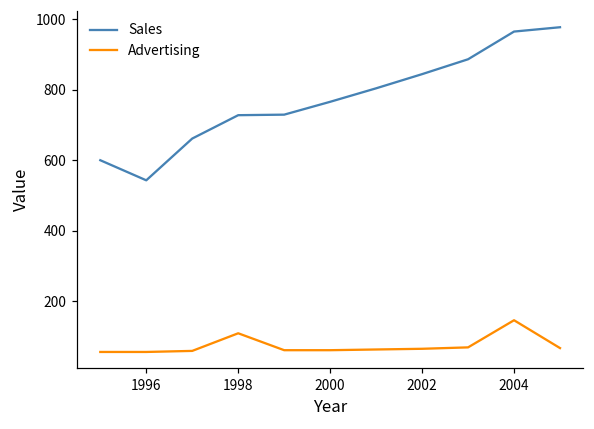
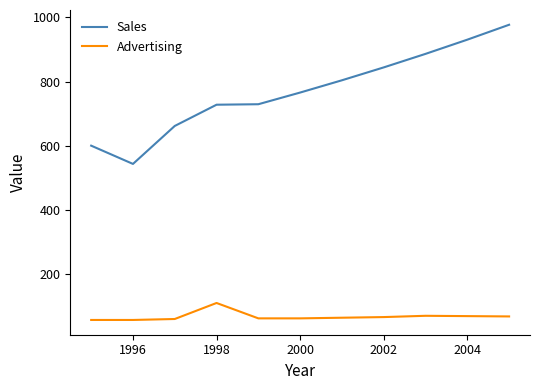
  {
    "Sales": {
      "1996": 540,
      "1998": 730,
      "2000": 770,
      "2002": 840,
-     "2004": 970
+     "2004": 930
    },
    "Advertising": {
      "1996": 60,
      "1998": 110,
      "2000": 60,
      "2002": 70,
-     "2004": 150
+     "2004": 70
    }
  }
